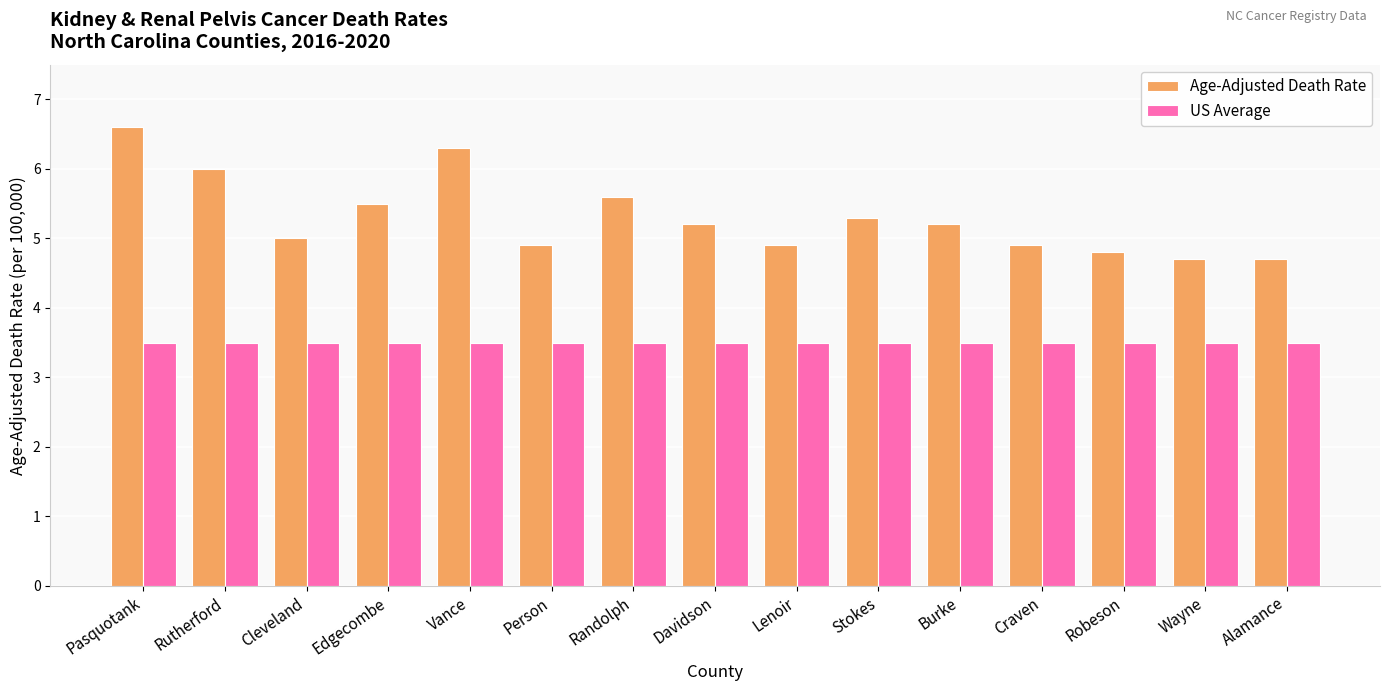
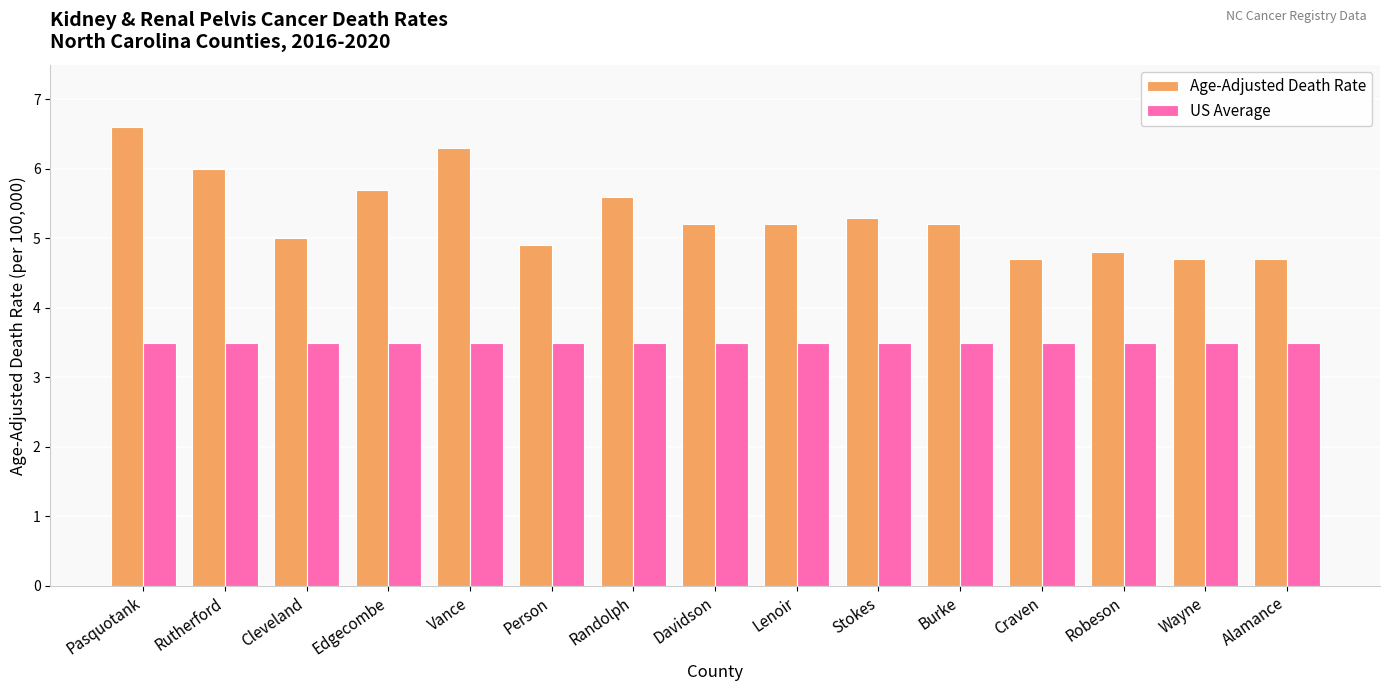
  {
    "Age-Adjusted Death Rate": {
      "Pasquotank": 6.6,
      "Rutherford": 6.0,
      "Cleveland": 5.0,
-     "Edgecombe": 5.5,
+     "Edgecombe": 5.7,
      "Vance": 6.3,
      "Person": 4.9,
      "Randolph": 5.6,
      "Davidson": 5.2,
-     "Lenoir": 4.9,
+     "Lenoir": 5.2,
      "Stokes": 5.3,
      "Burke": 5.2,
-     "Craven": 4.9,
+     "Craven": 4.7,
      "Robeson": 4.8,
      "Wayne": 4.7,
      "Alamance": 4.7
    },
    "US Average": {
      "Pasquotank": 3.5,
      "Rutherford": 3.5,
      "Cleveland": 3.5,
      "Edgecombe": 3.5,
      "Vance": 3.5,
      "Person": 3.5,
      "Randolph": 3.5,
      "Davidson": 3.5,
      "Lenoir": 3.5,
      "Stokes": 3.5,
      "Burke": 3.5,
      "Craven": 3.5,
      "Robeson": 3.5,
      "Wayne": 3.5,
      "Alamance": 3.5
    }
  }
